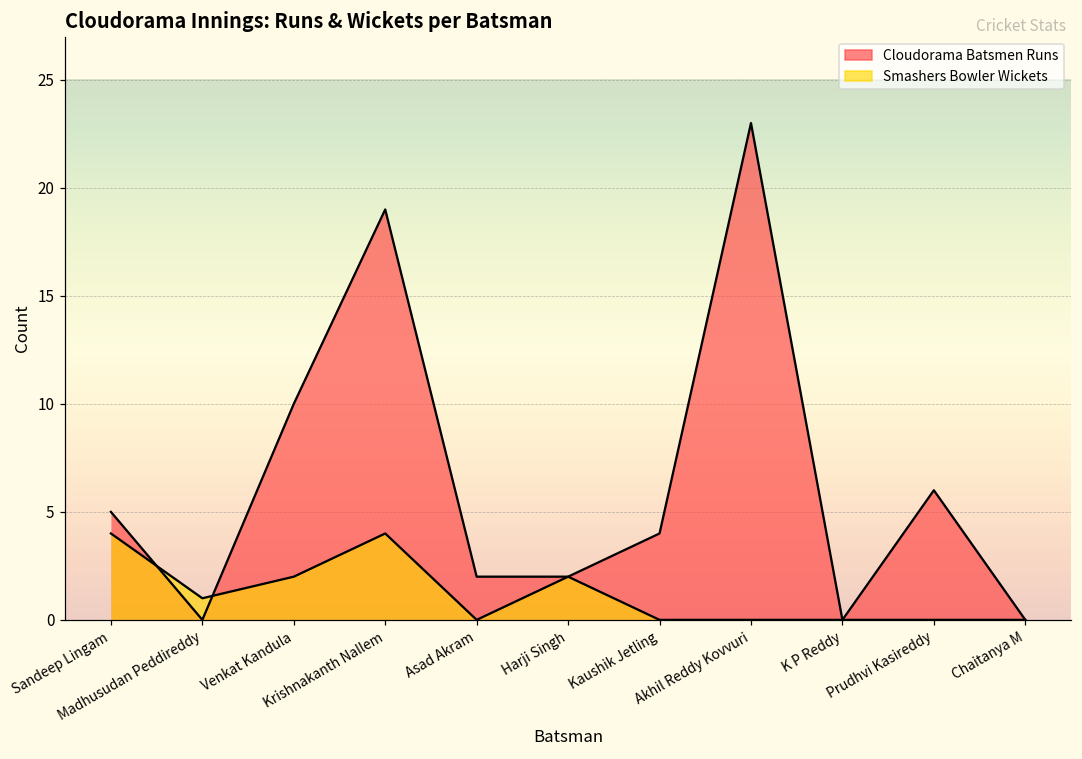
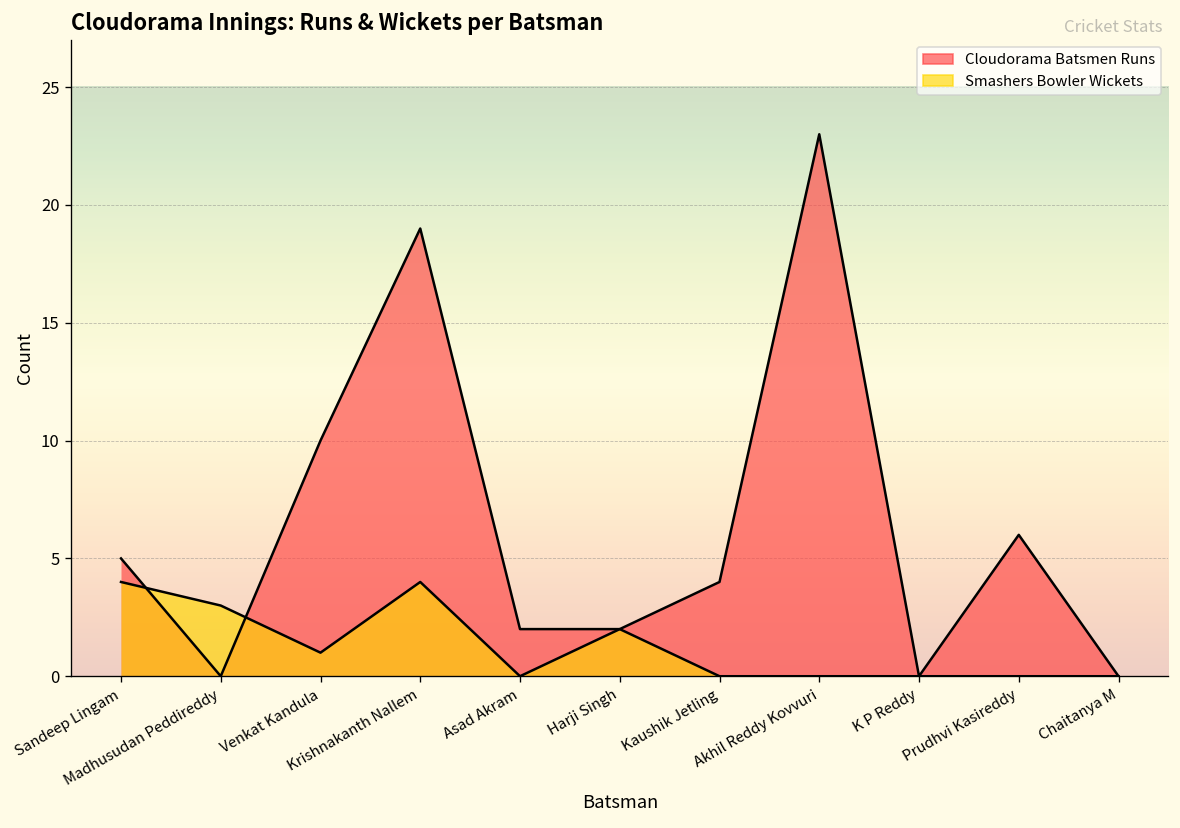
  {
    "Cloudorama Batsmen Runs": {
      "Sandeep Lingam": 5,
      "Madhusudan Peddireddy": 0,
      "Venkat Kandula": 10,
      "Krishnakanth Nallem": 19,
      "Asad Akram": 2,
      "Kaushik Jetling": 4,
      "Akhil Reddy Kovvuri": 23,
      "Prudhvi Kasireddy": 6
    },
    "Smashers Bowler Wickets": {
      "Sandeep Lingam": 4,
-     "Madhusudan Peddireddy": 1,
-     "Venkat Kandula": 2,
+     "Madhusudan Peddireddy": 3,
+     "Venkat Kandula": 1,
      "Krishnakanth Nallem": 4,
      "Asad Akram": 0,
      "Kaushik Jetling": 0,
      "Akhil Reddy Kovvuri": 0,
      "Prudhvi Kasireddy": 0
    }
  }
